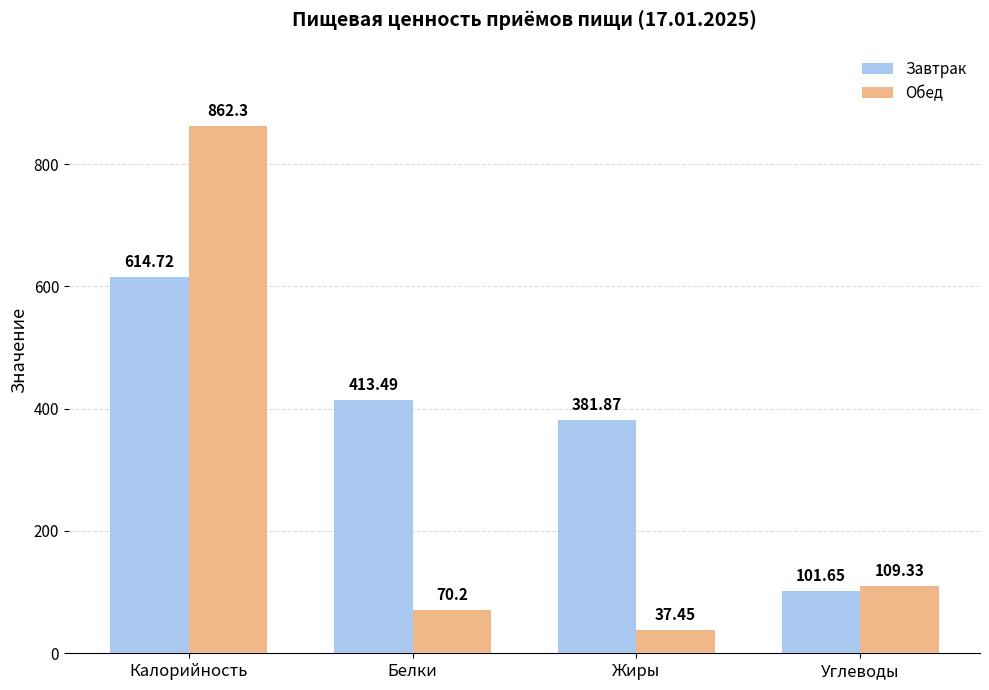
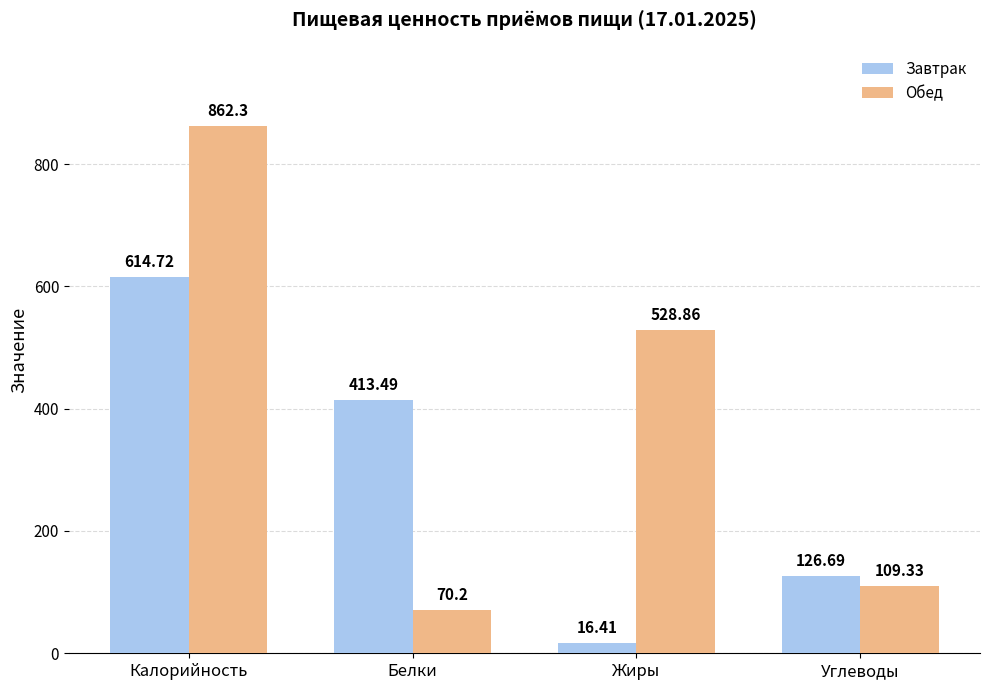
  {
    "Завтрак": {
      "Калорийность": 614.72,
      "Белки": 413.49,
-     "Жиры": 381.87,
-     "Углеводы": 101.65
+     "Жиры": 16.41,
+     "Углеводы": 126.69
    },
    "Обед": {
      "Калорийность": 862.3,
      "Белки": 70.2,
-     "Жиры": 37.45,
+     "Жиры": 528.86,
      "Углеводы": 109.33
    }
  }
